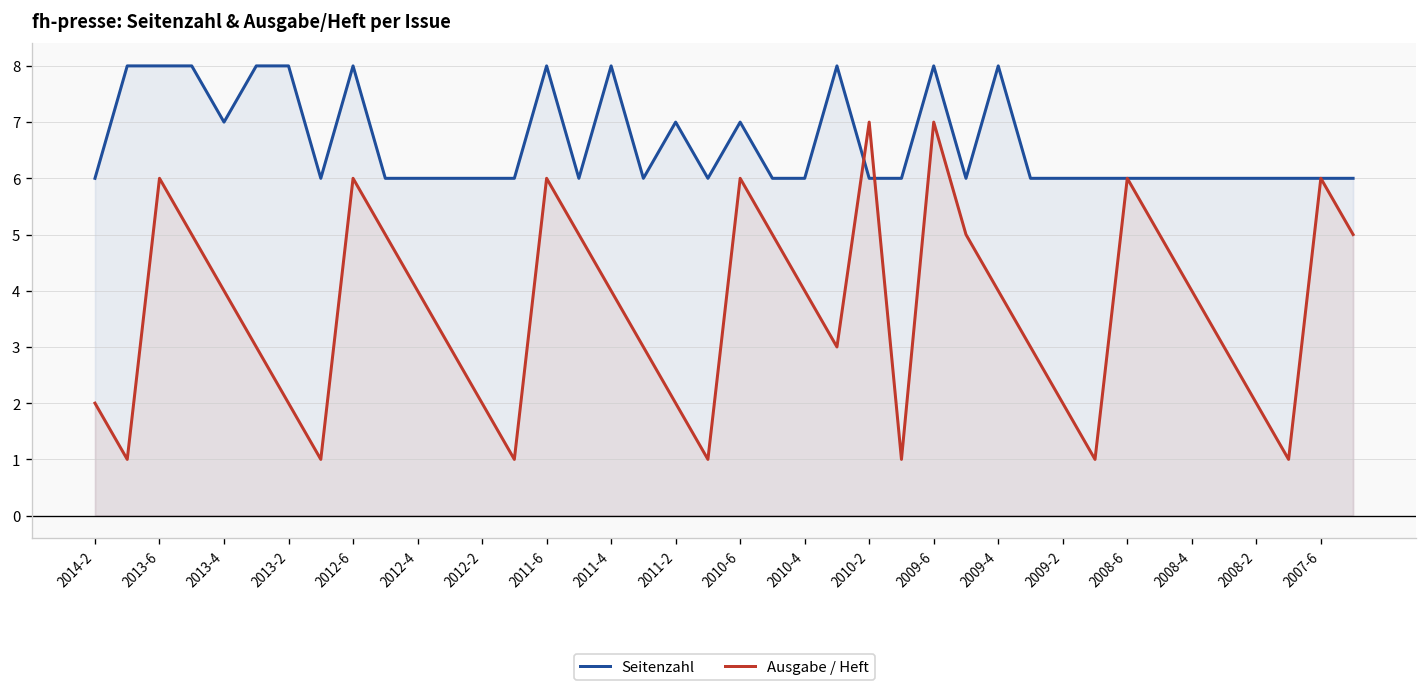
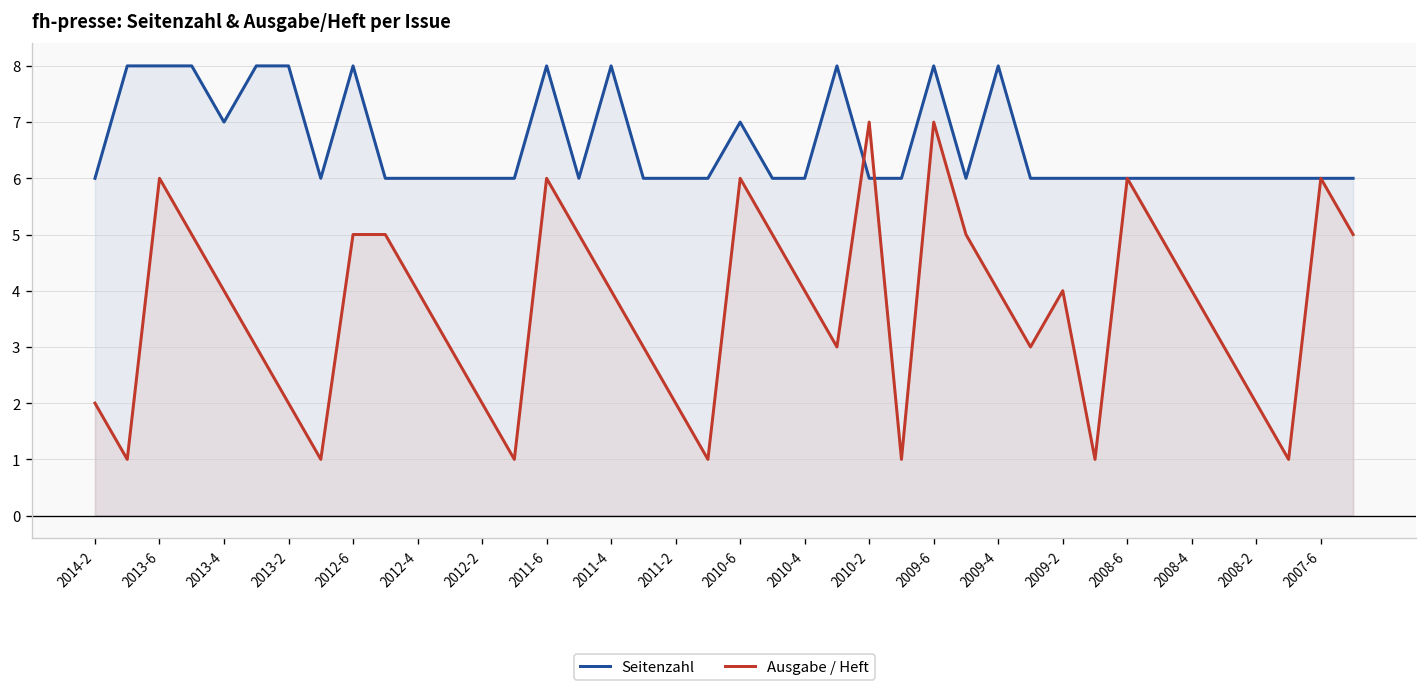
  {
    "Seitenzahl": {
      "2014-2": 6,
      "2013-6": 8,
      "2013-4": 7,
      "2013-2": 8,
      "2012-6": 8,
      "2012-4": 6,
      "2012-2": 6,
      "2011-6": 8,
      "2011-4": 8,
-     "2011-2": 7,
+     "2011-2": 6,
      "2010-6": 7,
      "2010-4": 6,
      "2010-2": 6,
      "2009-6": 8,
      "2009-4": 8,
      "2009-2": 6,
      "2008-4": 6,
      "2008-2": 6
    },
    "Ausgabe / Heft": {
      "2014-2": 2,
      "2013-6": 6,
      "2013-4": 4,
      "2013-2": 2,
-     "2012-6": 6,
+     "2012-6": 5,
      "2012-4": 4,
      "2012-2": 2,
      "2011-6": 6,
      "2011-4": 4,
      "2011-2": 2,
      "2010-6": 6,
      "2010-4": 4,
      "2010-2": 7,
      "2009-6": 7,
      "2009-4": 4,
-     "2009-2": 2,
+     "2009-2": 4,
      "2008-4": 4,
      "2008-2": 2
    }
  }
